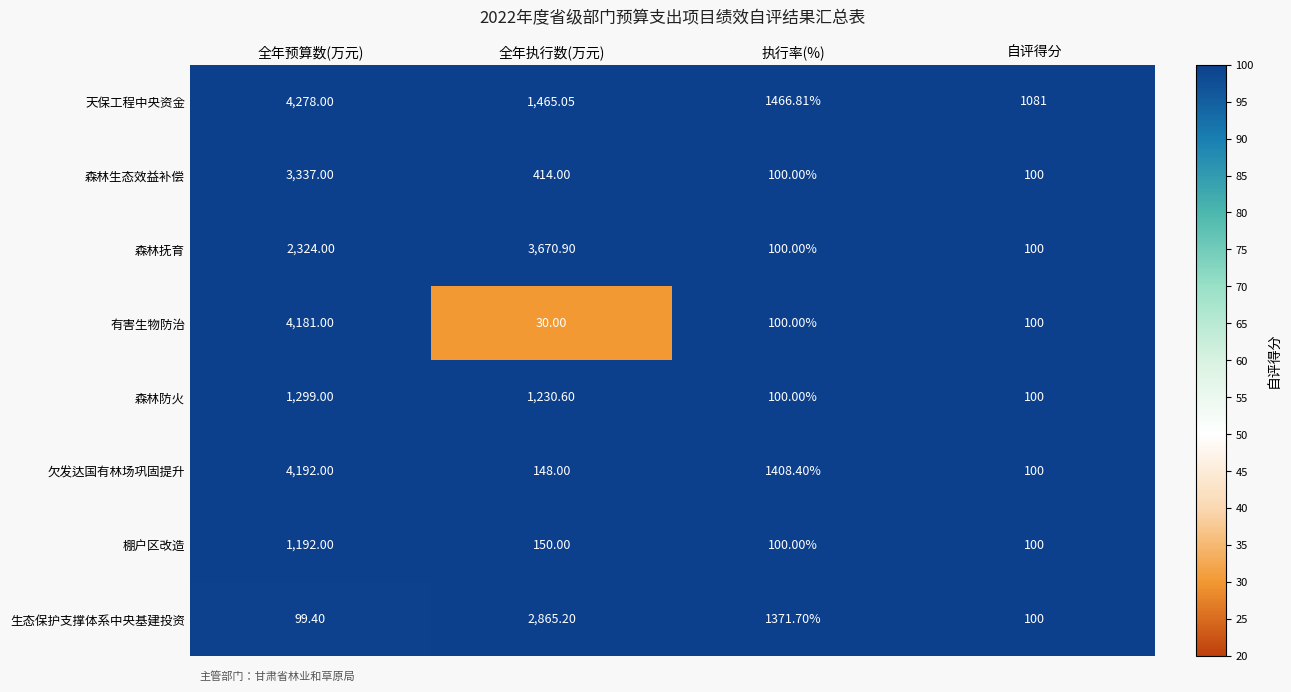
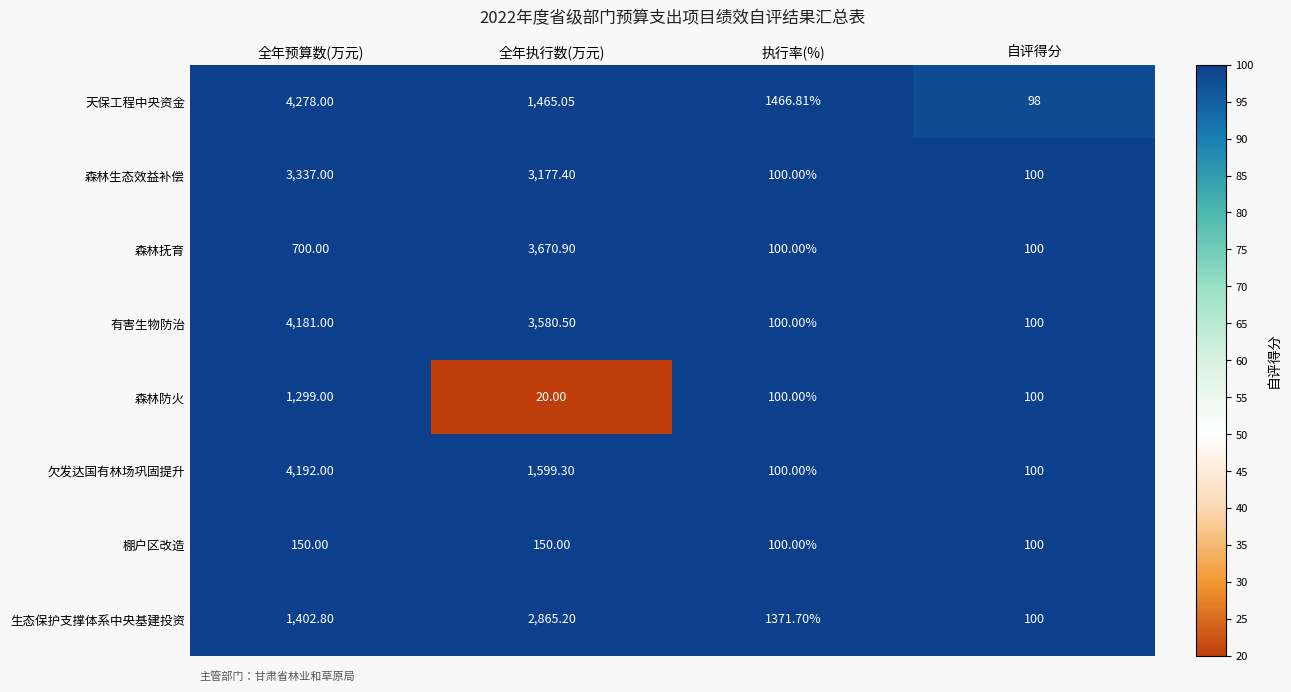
  {
    "天保工程中央资金": {
      "全年预算数(万元)": "4,278.00",
      "全年执行数(万元)": "1,465.05",
      "执行率(%)": "1466.81%",
-     "自评得分": "1081"
+     "自评得分": "98"
    },
    "森林生态效益补偿": {
      "全年预算数(万元)": "3,337.00",
-     "全年执行数(万元)": "414.00",
+     "全年执行数(万元)": "3,177.40",
      "执行率(%)": "100.00%",
      "自评得分": "100"
    },
    "森林抚育": {
-     "全年预算数(万元)": "2,324.00",
+     "全年预算数(万元)": "700.00",
      "全年执行数(万元)": "3,670.90",
      "执行率(%)": "100.00%",
      "自评得分": "100"
    },
    "有害生物防治": {
      "全年预算数(万元)": "4,181.00",
-     "全年执行数(万元)": "30.00",
+     "全年执行数(万元)": "3,580.50",
      "执行率(%)": "100.00%",
      "自评得分": "100"
    },
    "森林防火": {
      "全年预算数(万元)": "1,299.00",
-     "全年执行数(万元)": "1,230.60",
+     "全年执行数(万元)": "20.00",
      "执行率(%)": "100.00%",
      "自评得分": "100"
    },
    "欠发达国有林场巩固提升": {
      "全年预算数(万元)": "4,192.00",
-     "全年执行数(万元)": "148.00",
-     "执行率(%)": "1408.40%",
+     "全年执行数(万元)": "1,599.30",
+     "执行率(%)": "100.00%",
      "自评得分": "100"
    },
    "棚户区改造": {
-     "全年预算数(万元)": "1,192.00",
+     "全年预算数(万元)": "150.00",
      "全年执行数(万元)": "150.00",
      "执行率(%)": "100.00%",
      "自评得分": "100"
    },
    "生态保护支撑体系中央基建投资": {
-     "全年预算数(万元)": "99.40",
+     "全年预算数(万元)": "1,402.80",
      "全年执行数(万元)": "2,865.20",
      "执行率(%)": "1371.70%",
      "自评得分": "100"
    }
  }
